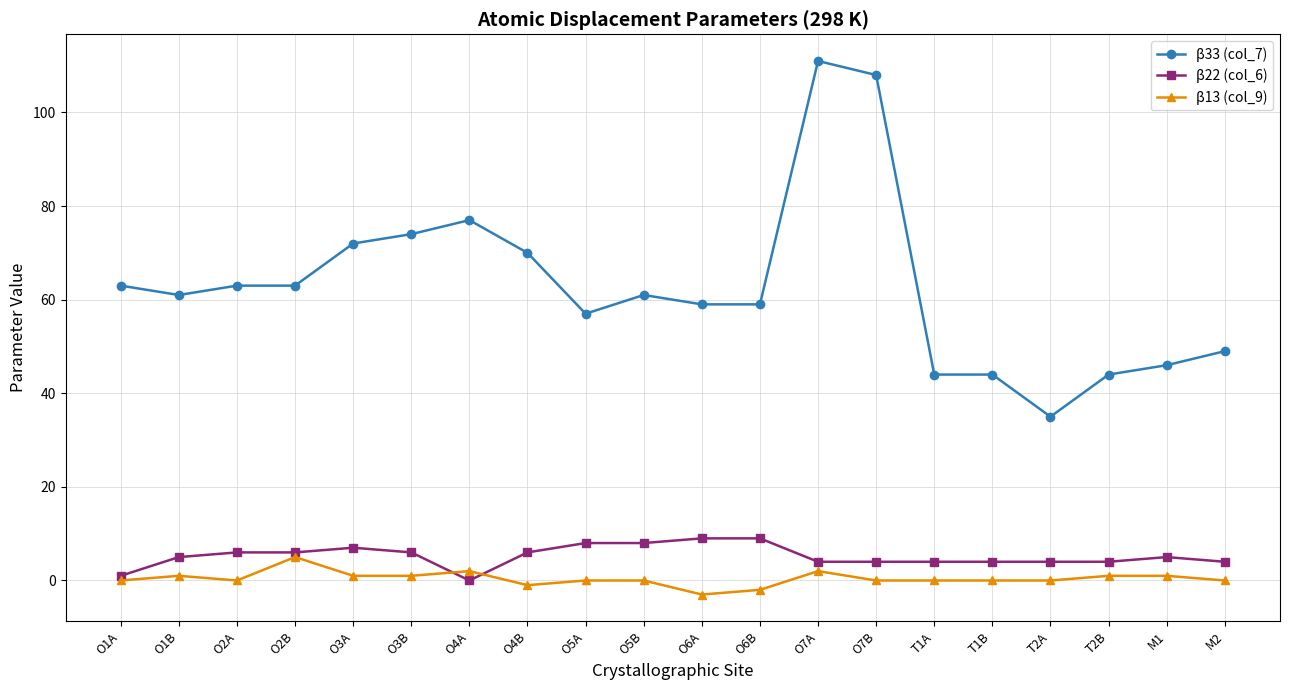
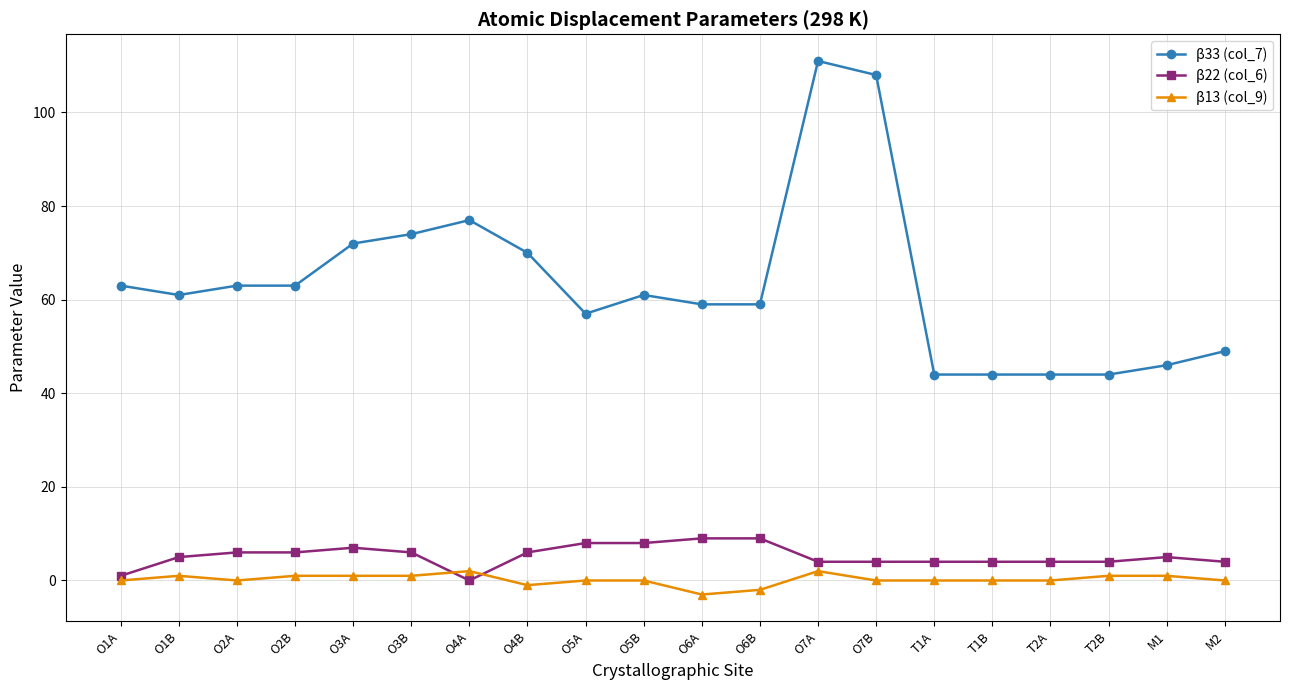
  {
    "β33 (col_7)": {
      "O1A": 63,
      "O1B": 61,
      "O2A": 63,
      "O2B": 63,
      "O3A": 72,
      "O3B": 74,
      "O4A": 77,
      "O4B": 70,
      "O5A": 57,
      "O5B": 61,
      "O6A": 59,
      "O6B": 59,
      "O7A": 111,
      "O7B": 108,
      "T1A": 44,
      "T1B": 44,
-     "T2A": 35,
+     "T2A": 44,
      "T2B": 44,
      "M1": 46,
      "M2": 49
    },
    "β22 (col_6)": {
      "O1A": 1,
      "O1B": 5,
      "O2A": 6,
      "O2B": 6,
      "O3A": 7,
      "O3B": 6,
      "O4A": 0,
      "O4B": 6,
      "O5A": 8,
      "O5B": 8,
      "O6A": 9,
      "O6B": 9,
      "O7A": 4,
      "O7B": 4,
      "T1A": 4,
      "T1B": 4,
      "T2A": 4,
      "T2B": 4,
      "M1": 5,
      "M2": 4
    },
    "β13 (col_9)": {
      "O1A": 0,
      "O1B": 1,
      "O2A": 0,
-     "O2B": 5,
+     "O2B": 1,
      "O3A": 1,
      "O3B": 1,
      "O4A": 2,
      "O4B": -1,
      "O5A": 0,
      "O5B": 0,
      "O6A": -3,
      "O6B": -2,
      "O7A": 2,
      "O7B": 0,
      "T1A": 0,
      "T1B": 0,
      "T2A": 0,
      "T2B": 1,
      "M1": 1,
      "M2": 0
    }
  }
